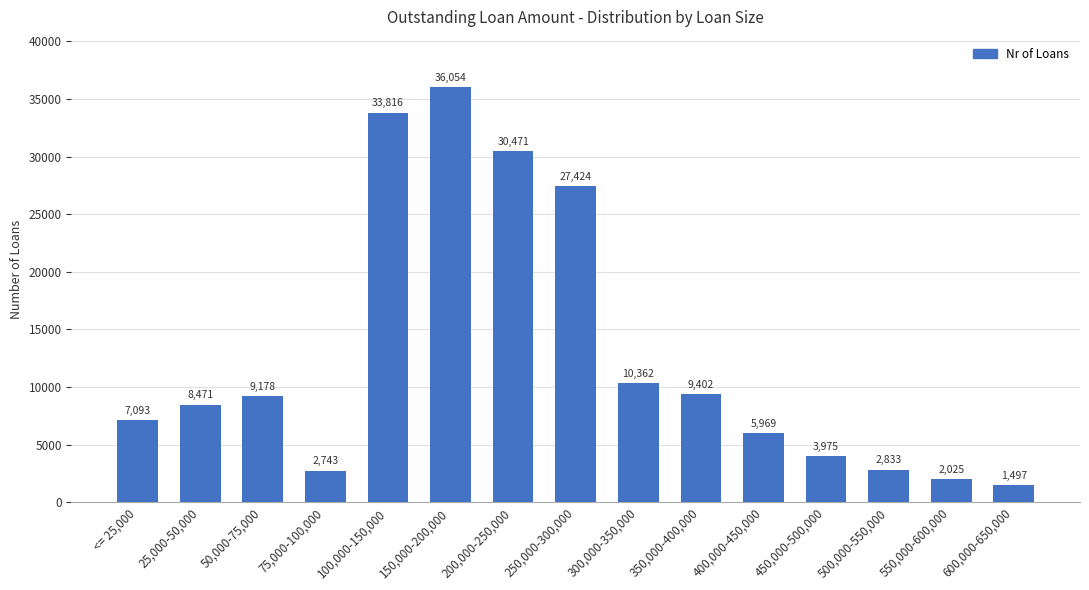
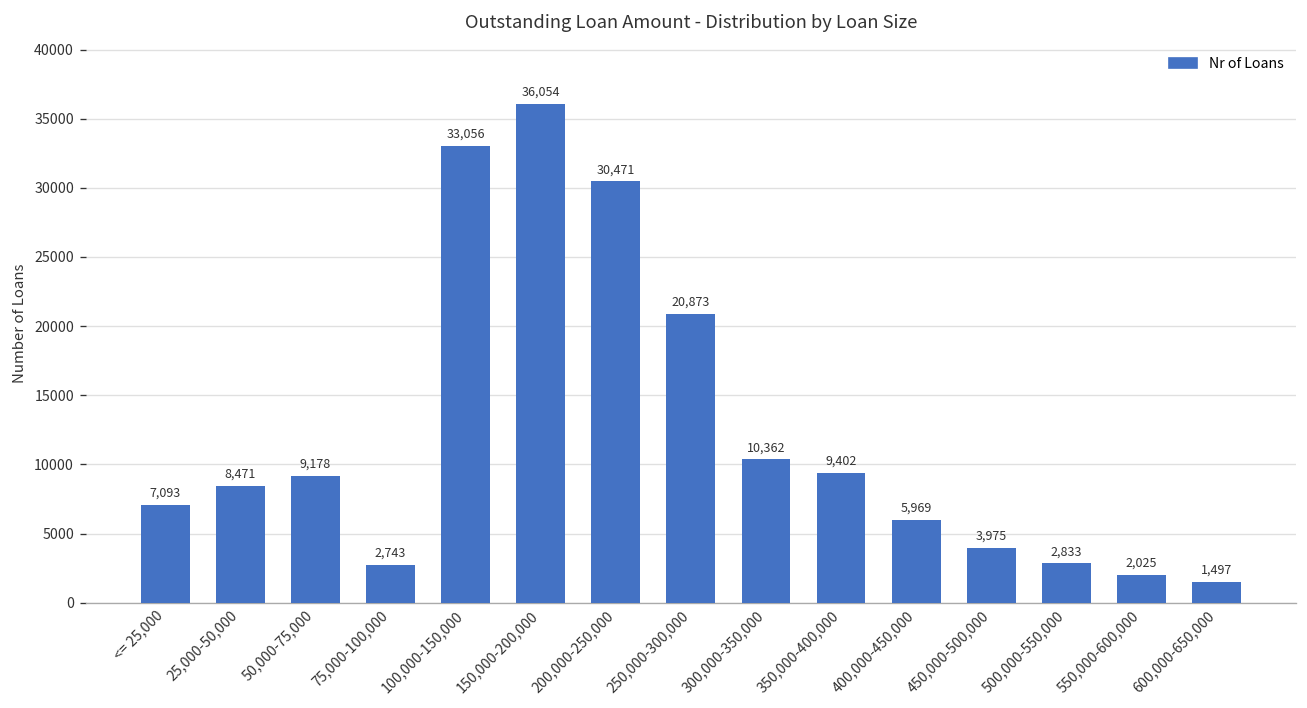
  {
    "<= 25,000": "7,093",
    "25,000-50,000": "8,471",
    "50,000-75,000": "9,178",
    "75,000-100,000": "2,743",
-   "100,000-150,000": "33,816",
+   "100,000-150,000": "33,056",
    "150,000-200,000": "36,054",
    "200,000-250,000": "30,471",
-   "250,000-300,000": "27,424",
+   "250,000-300,000": "20,873",
    "300,000-350,000": "10,362",
    "350,000-400,000": "9,402",
    "400,000-450,000": "5,969",
    "450,000-500,000": "3,975",
    "500,000-550,000": "2,833",
    "550,000-600,000": "2,025",
    "600,000-650,000": "1,497"
  }
